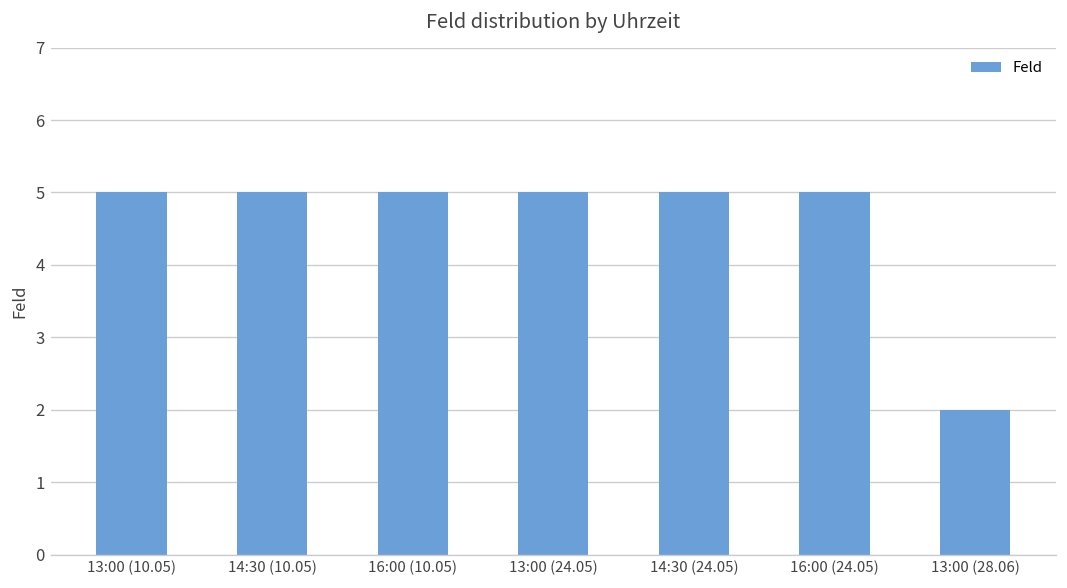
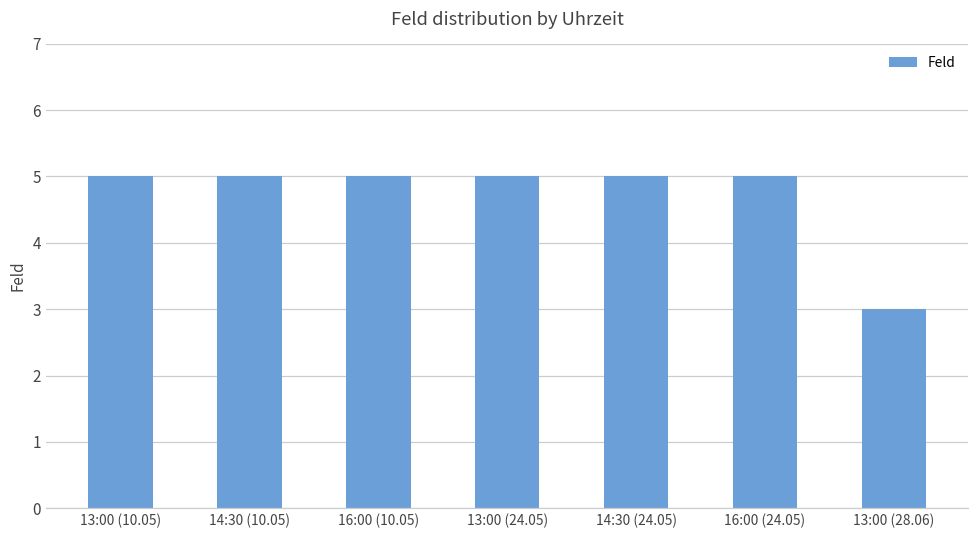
  {
    "13:00 (10.05)": 5,
    "14:30 (10.05)": 5,
    "16:00 (10.05)": 5,
    "13:00 (24.05)": 5,
    "14:30 (24.05)": 5,
    "16:00 (24.05)": 5,
-   "13:00 (28.06)": 2
+   "13:00 (28.06)": 3
  }
